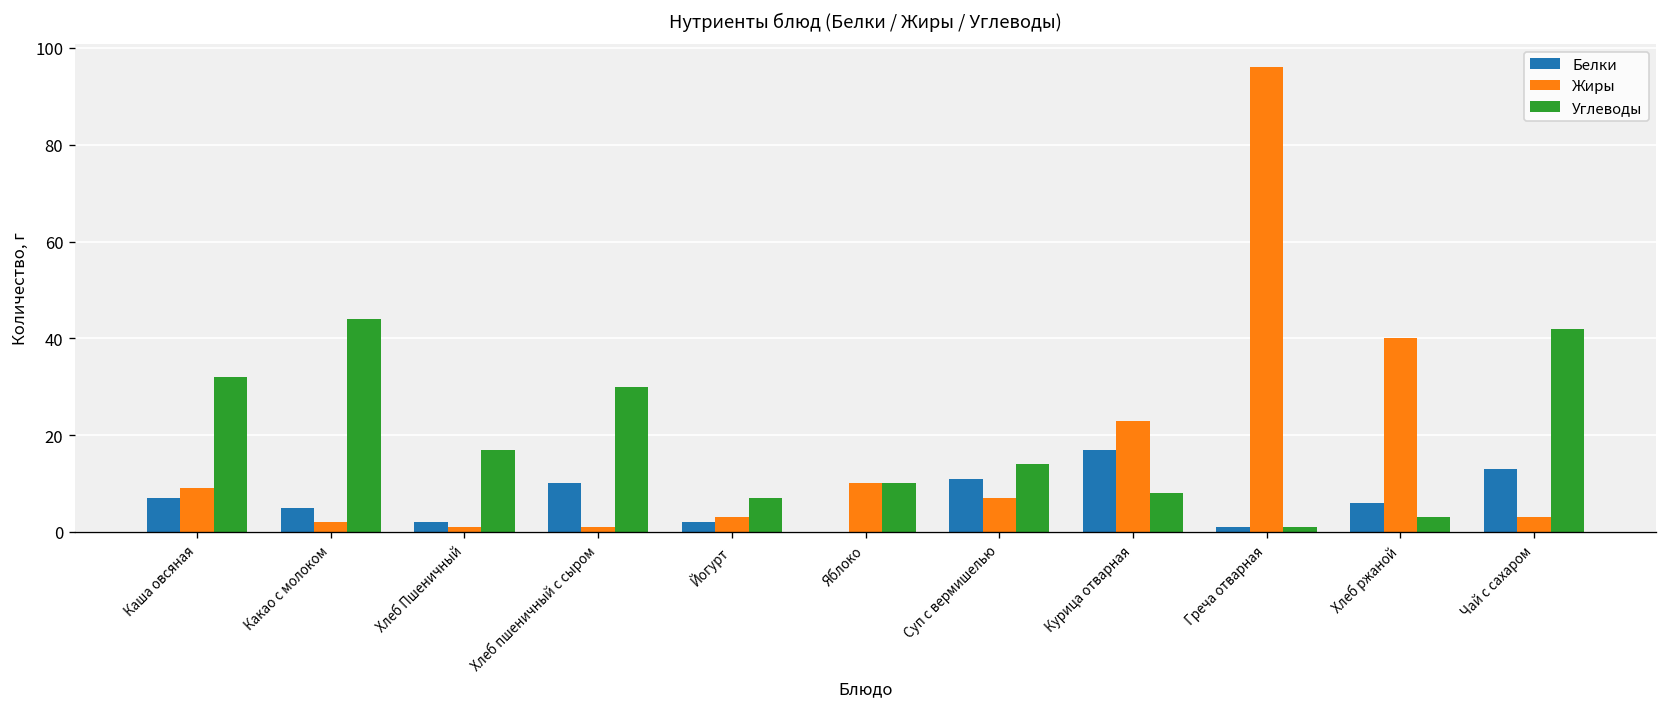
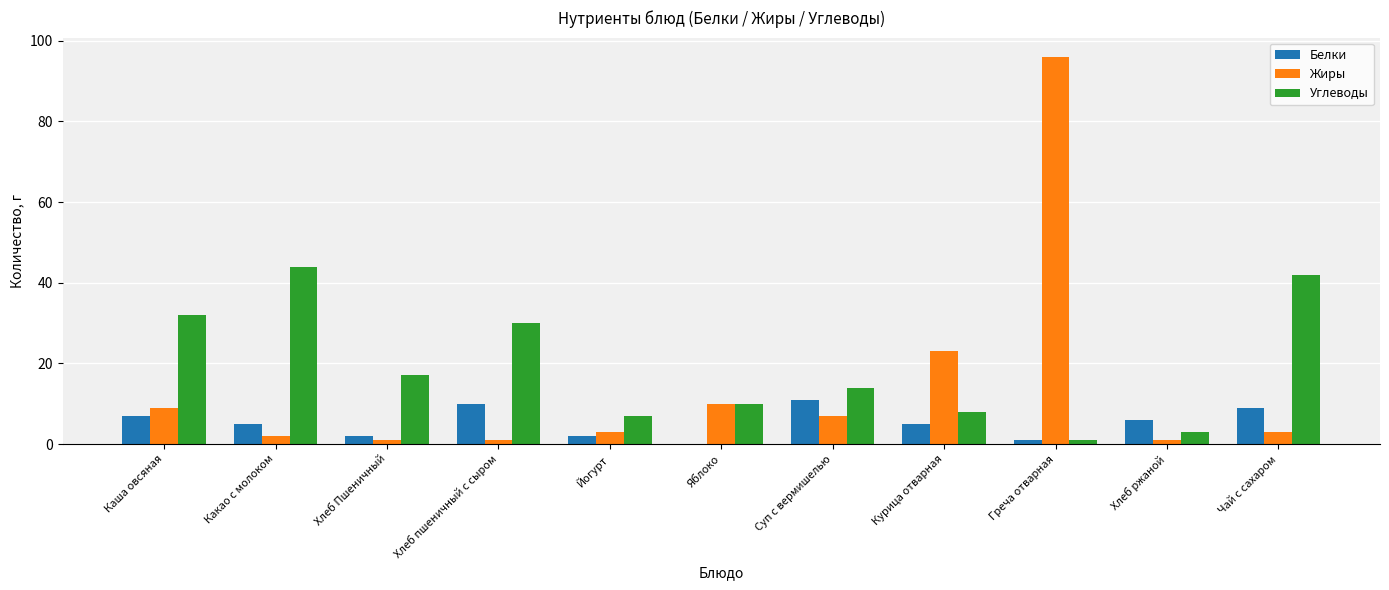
  {
    "Белки": {
      "Каша овсяная": 7,
      "Какао с молоком": 5,
      "Хлеб Пшеничный": 2,
      "Хлеб пшеничный с сыром": 10,
      "Йогурт": 2,
      "Яблоко": 0,
      "Суп с вермишелью": 11,
-     "Курица отварная": 17,
+     "Курица отварная": 5,
      "Греча отварная": 1,
      "Хлеб ржаной": 6,
-     "Чай с сахаром": 13
+     "Чай с сахаром": 9
    },
    "Жиры": {
      "Каша овсяная": 9,
      "Какао с молоком": 2,
      "Хлеб Пшеничный": 1,
      "Хлеб пшеничный с сыром": 1,
      "Йогурт": 3,
      "Яблоко": 10,
      "Суп с вермишелью": 7,
      "Курица отварная": 23,
      "Греча отварная": 96,
-     "Хлеб ржаной": 40,
+     "Хлеб ржаной": 1,
      "Чай с сахаром": 3
    },
    "Углеводы": {
      "Каша овсяная": 32,
      "Какао с молоком": 44,
      "Хлеб Пшеничный": 17,
      "Хлеб пшеничный с сыром": 30,
      "Йогурт": 7,
      "Яблоко": 10,
      "Суп с вермишелью": 14,
      "Курица отварная": 8,
      "Греча отварная": 1,
      "Хлеб ржаной": 3,
      "Чай с сахаром": 42
    }
  }
